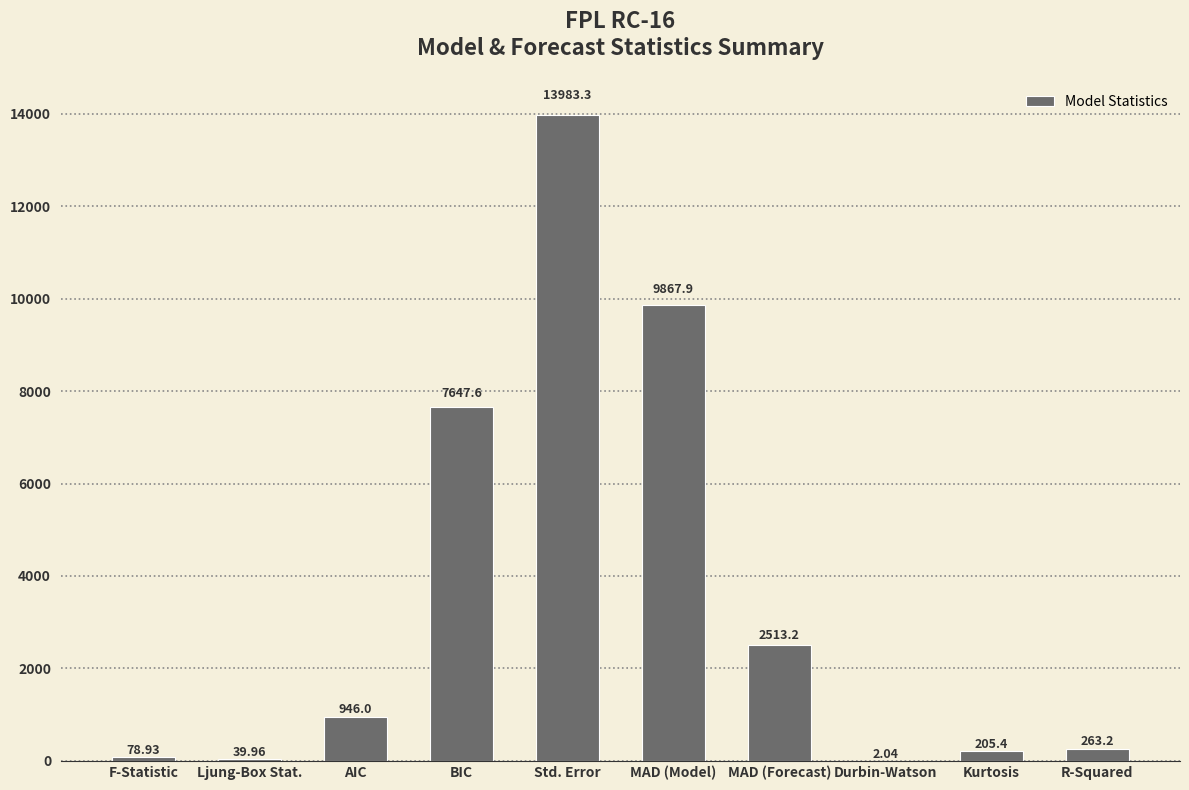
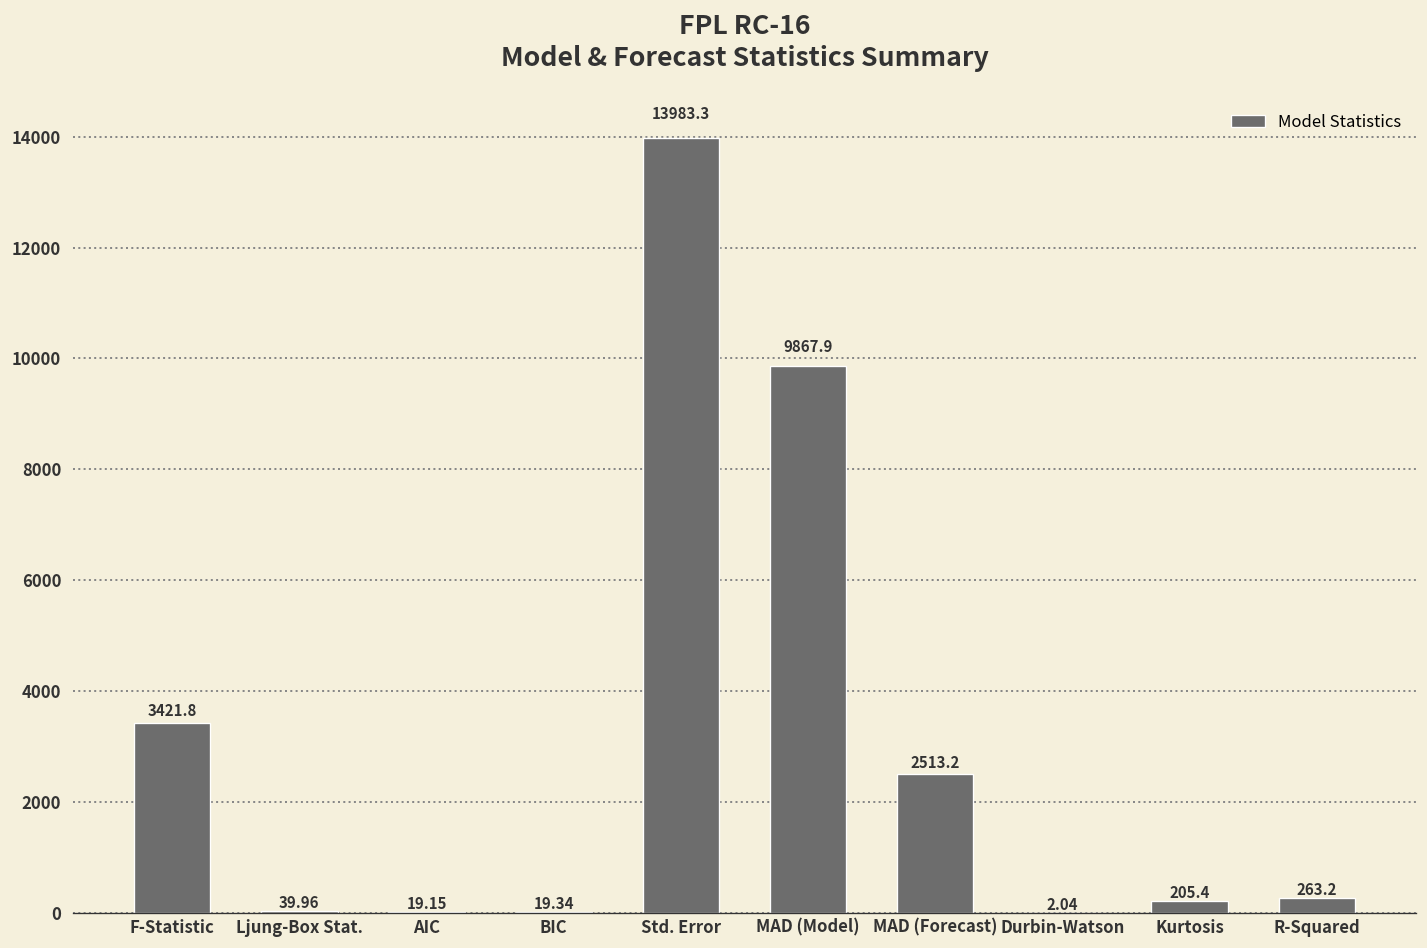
  {
-   "F-Statistic": 78.93,
+   "F-Statistic": 3421.8,
    "Ljung-Box Stat.": 39.96,
-   "AIC": 946.0,
-   "BIC": 7647.6,
+   "AIC": 19.15,
+   "BIC": 19.34,
    "Std. Error": 13983.3,
    "MAD (Model)": 9867.9,
    "MAD (Forecast)": 2513.2,
    "Durbin-Watson": 2.04,
    "Kurtosis": 205.4,
    "R-Squared": 263.2
  }
